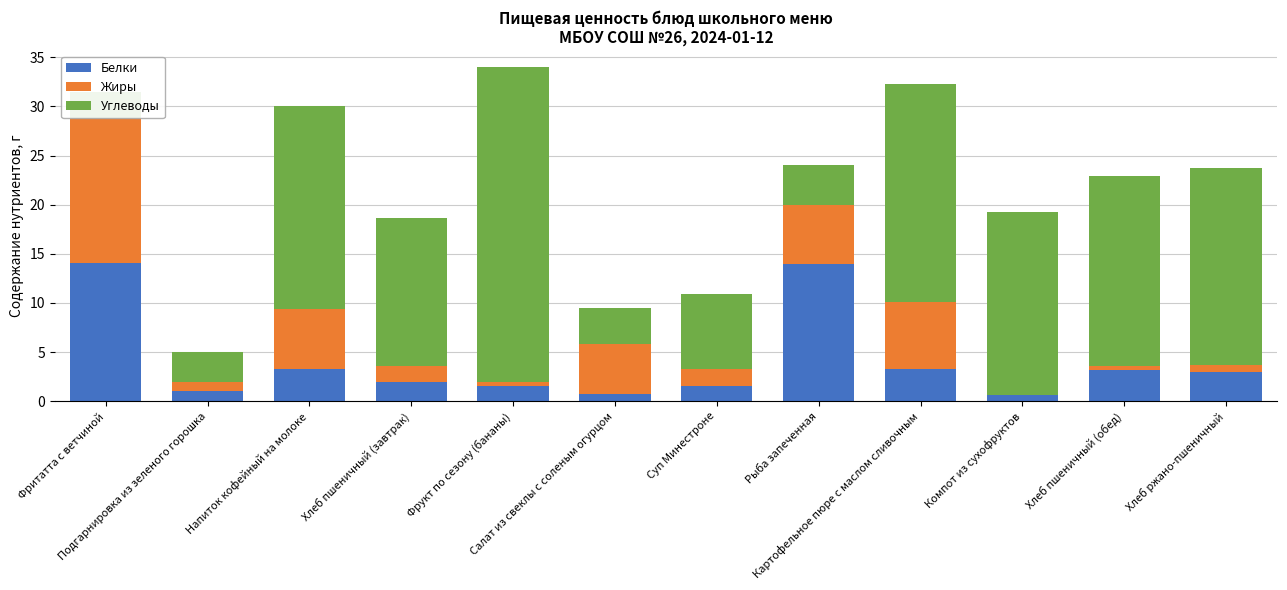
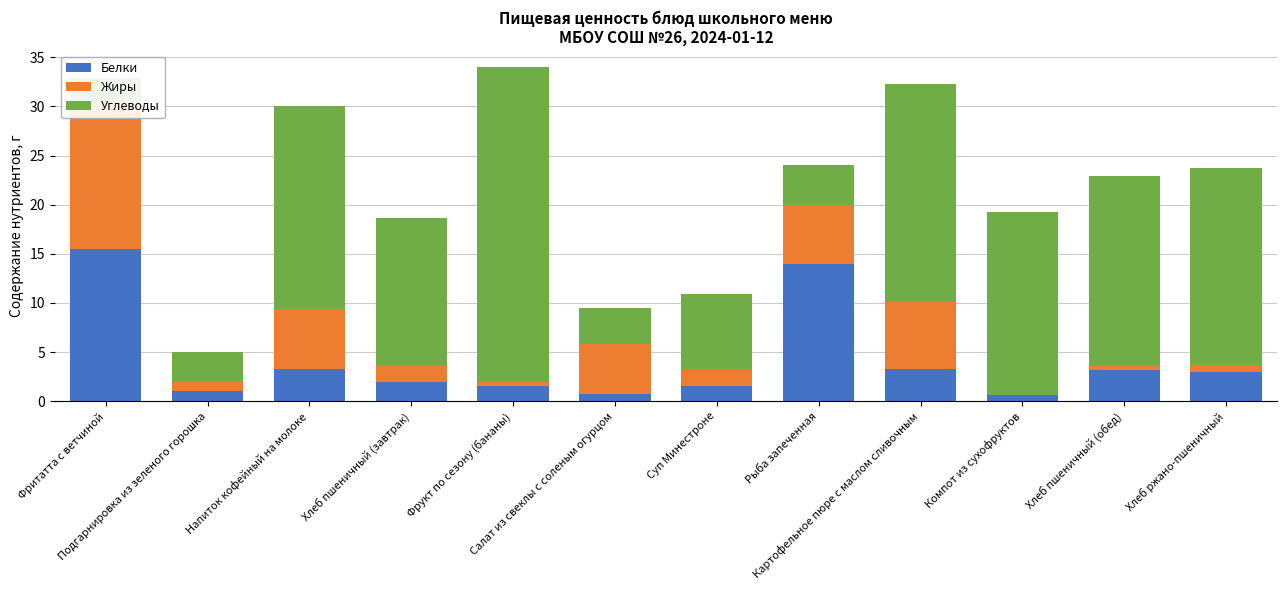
  {
    "Белки": {
-     "Фритатта с ветчиной": 14,
+     "Фритатта с ветчиной": 15,
      "Подгарнировка из зеленого горошка": 1,
      "Напиток кофейный на молоке": 3,
      "Хлеб пшеничный (завтрак)": 2,
      "Фрукт по сезону (бананы)": 2,
      "Салат из свеклы с соленым огурцом": 1,
      "Суп Минестроне": 2,
      "Рыба запеченная": 14,
      "Картофельное пюре с маслом сливочным": 3,
      "Компот из сухофруктов": 1,
      "Хлеб пшеничный (обед)": 3,
      "Хлеб ржано-пшеничный": 3
    },
    "Жиры": {
      "Подгарнировка из зеленого горошка": 1,
      "Напиток кофейный на молоке": 6,
      "Хлеб пшеничный (завтрак)": 2,
      "Фрукт по сезону (бананы)": 1,
      "Салат из свеклы с соленым огурцом": 5,
      "Суп Минестроне": 2,
      "Рыба запеченная": 6,
      "Картофельное пюре с маслом сливочным": 7,
      "Хлеб пшеничный (обед)": 0,
      "Хлеб ржано-пшеничный": 1
    },
    "Углеводы": {
      "Подгарнировка из зеленого горошка": 3,
      "Напиток кофейный на молоке": 21,
      "Хлеб пшеничный (завтрак)": 15,
      "Фрукт по сезону (бананы)": 32,
      "Салат из свеклы с соленым огурцом": 4,
      "Суп Минестроне": 8,
      "Рыба запеченная": 4,
      "Картофельное пюре с маслом сливочным": 22,
      "Компот из сухофруктов": 19,
      "Хлеб пшеничный (обед)": 19,
      "Хлеб ржано-пшеничный": 20
    }
  }
